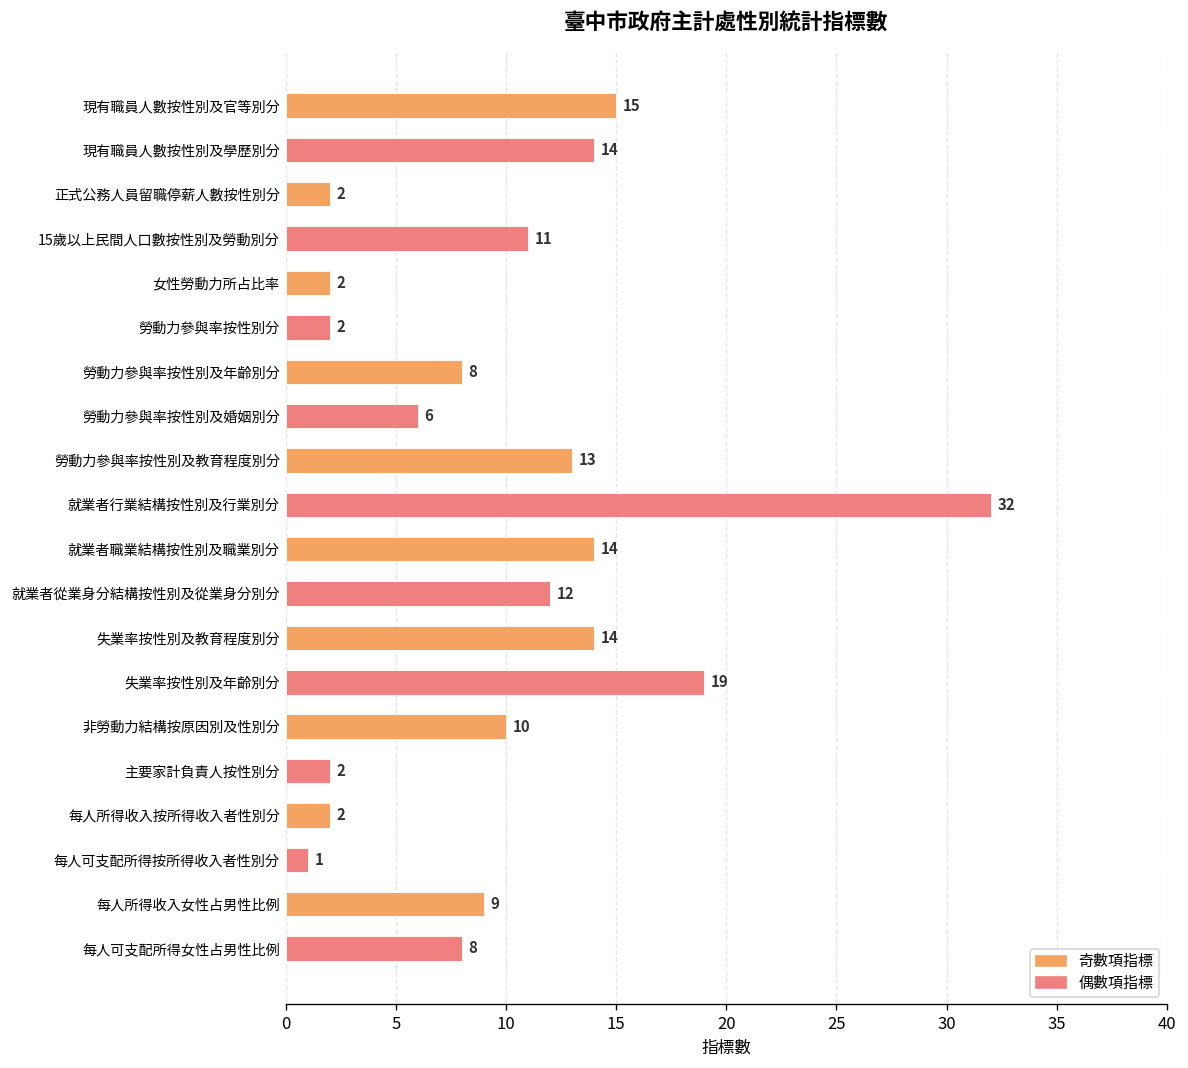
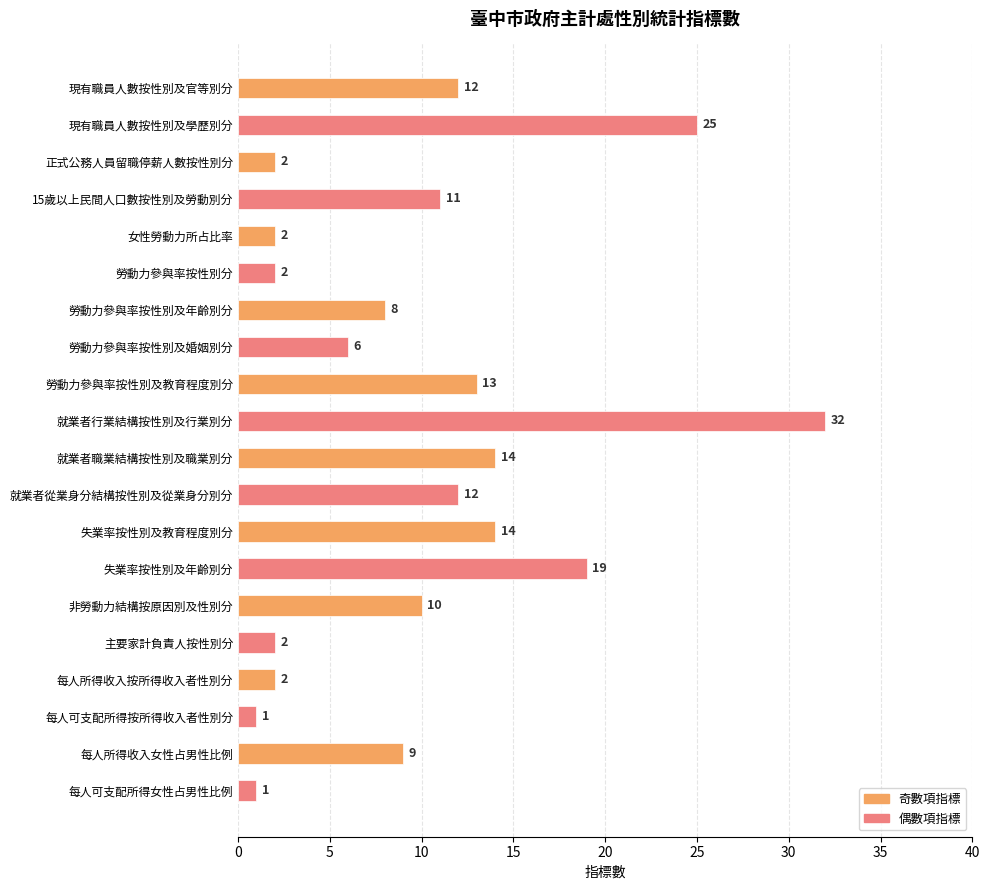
  {
-   "現有職員人數按性別及官等別分": 15,
-   "現有職員人數按性別及學歷別分": 14,
+   "現有職員人數按性別及官等別分": 12,
+   "現有職員人數按性別及學歷別分": 25,
    "正式公務人員留職停薪人數按性別分": 2,
    "15歲以上民間人口數按性別及勞動別分": 11,
    "女性勞動力所占比率": 2,
    "勞動力參與率按性別分": 2,
    "勞動力參與率按性別及年齡別分": 8,
    "勞動力參與率按性別及婚姻別分": 6,
    "勞動力參與率按性別及教育程度別分": 13,
    "就業者行業結構按性別及行業別分": 32,
    "就業者職業結構按性別及職業別分": 14,
    "就業者從業身分結構按性別及從業身分別分": 12,
    "失業率按性別及教育程度別分": 14,
    "失業率按性別及年齡別分": 19,
    "非勞動力結構按原因別及性別分": 10,
    "主要家計負責人按性別分": 2,
    "每人所得收入按所得收入者性別分": 2,
    "每人可支配所得按所得收入者性別分": 1,
    "每人所得收入女性占男性比例": 9,
-   "每人可支配所得女性占男性比例": 8
+   "每人可支配所得女性占男性比例": 1
  }
